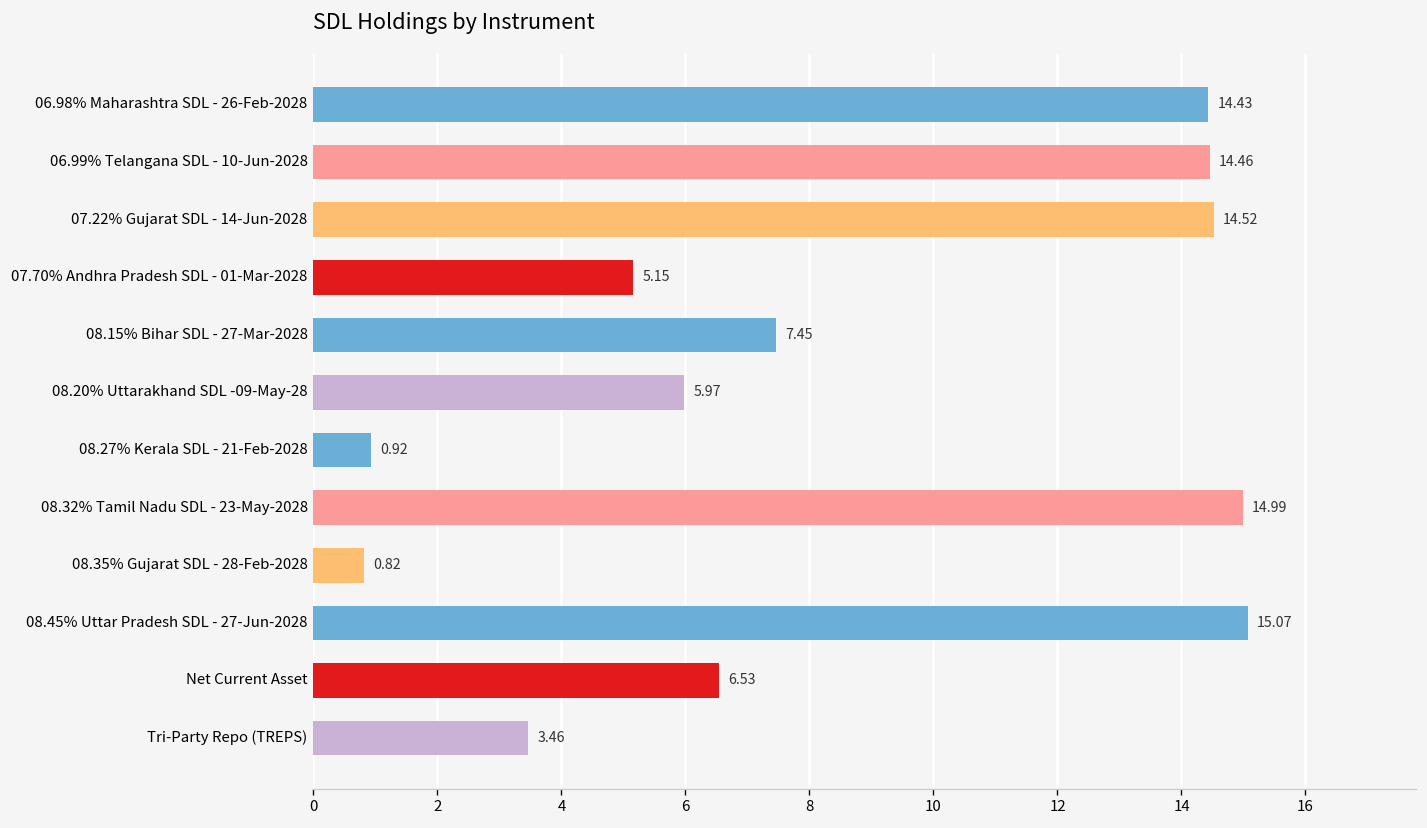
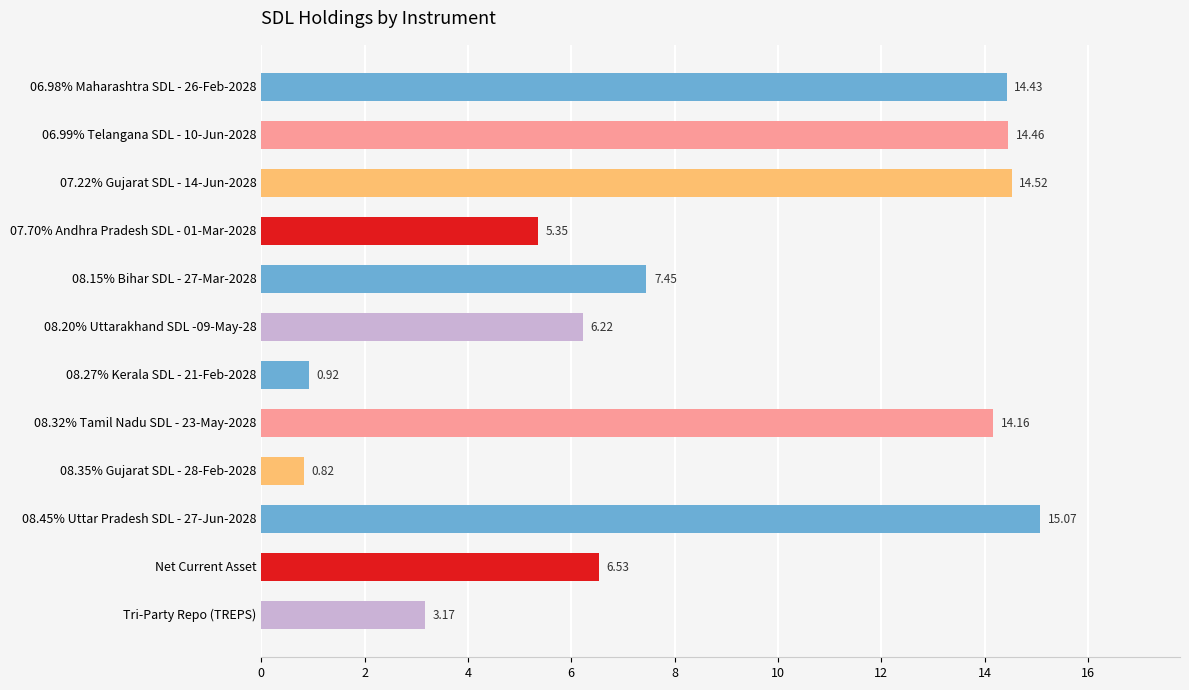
  {
    "06.98% Maharashtra SDL - 26-Feb-2028": 14.43,
    "06.99% Telangana SDL - 10-Jun-2028": 14.46,
    "07.22% Gujarat SDL - 14-Jun-2028": 14.52,
-   "07.70% Andhra Pradesh SDL - 01-Mar-2028": 5.15,
+   "07.70% Andhra Pradesh SDL - 01-Mar-2028": 5.35,
    "08.15% Bihar SDL - 27-Mar-2028": 7.45,
-   "08.20% Uttarakhand SDL -09-May-28": 5.97,
+   "08.20% Uttarakhand SDL -09-May-28": 6.22,
    "08.27% Kerala SDL - 21-Feb-2028": 0.92,
-   "08.32% Tamil Nadu SDL - 23-May-2028": 14.99,
+   "08.32% Tamil Nadu SDL - 23-May-2028": 14.16,
    "08.35% Gujarat SDL - 28-Feb-2028": 0.82,
    "08.45% Uttar Pradesh SDL - 27-Jun-2028": 15.07,
    "Net Current Asset": 6.53,
-   "Tri-Party Repo (TREPS)": 3.46
+   "Tri-Party Repo (TREPS)": 3.17
  }
